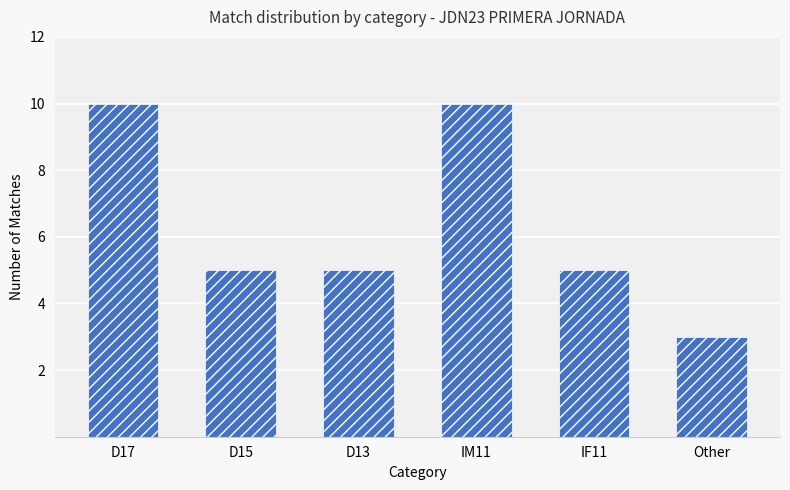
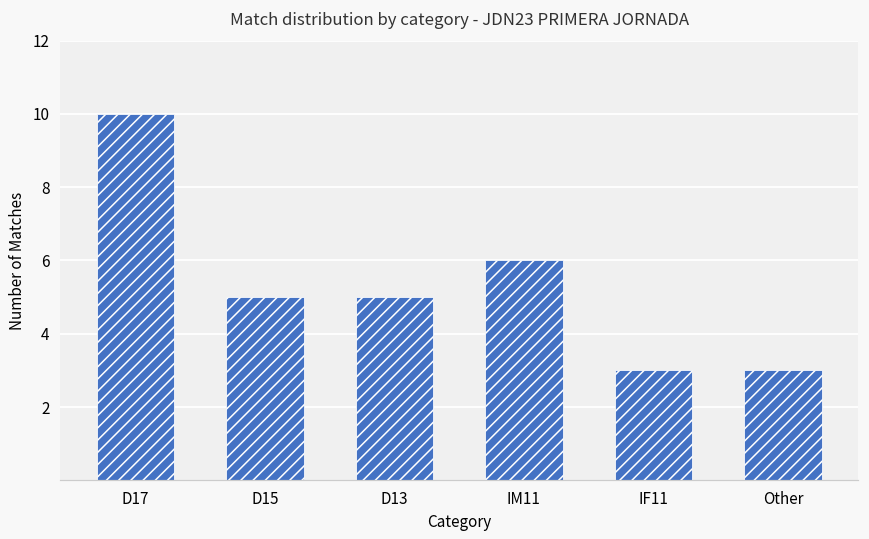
  {
    "D17": 10,
    "D15": 5,
    "D13": 5,
-   "IM11": 10,
-   "IF11": 5,
+   "IM11": 6,
+   "IF11": 3,
    "Other": 3
  }
